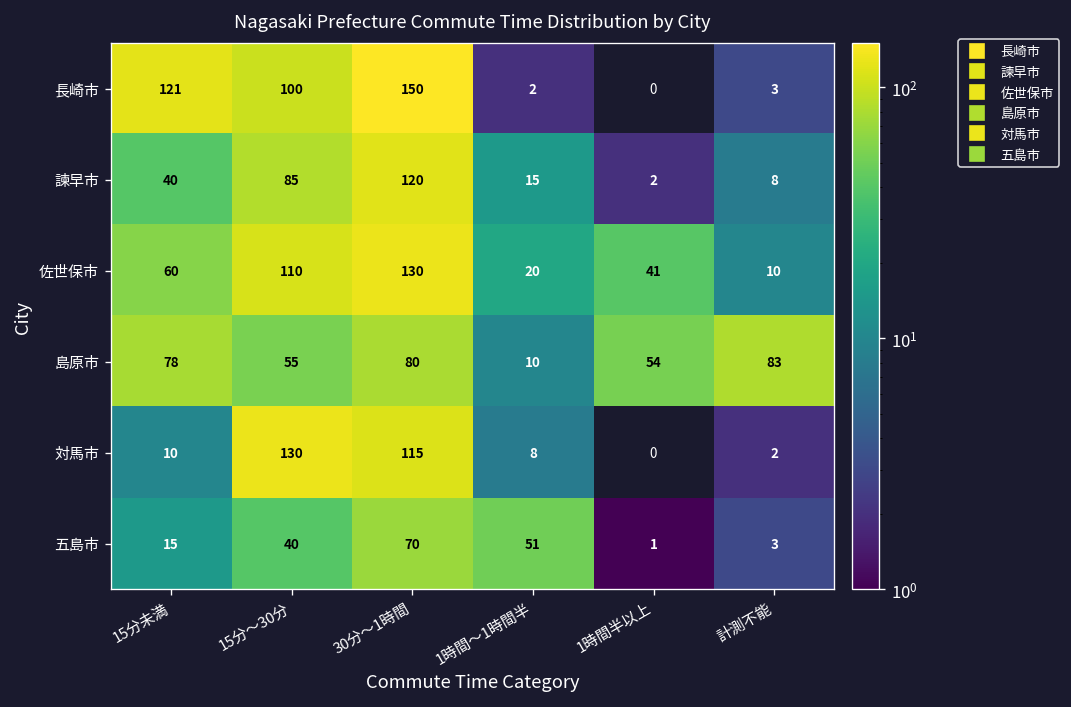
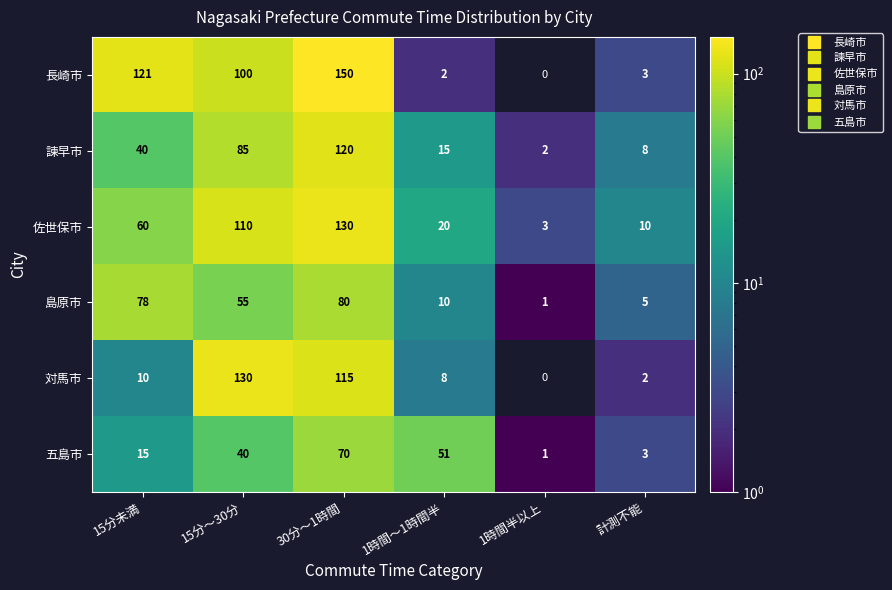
  {
    "長崎市": {
      "15分未満": 121,
      "15分～30分": 100,
      "30分～1時間": 150,
      "1時間～1時間半": 2,
      "計測不能": 3
    },
    "諫早市": {
      "15分未満": 40,
      "15分～30分": 85,
      "30分～1時間": 120,
      "1時間～1時間半": 15,
      "1時間半以上": 2,
      "計測不能": 8
    },
    "佐世保市": {
      "15分未満": 60,
      "15分～30分": 110,
      "30分～1時間": 130,
      "1時間～1時間半": 20,
-     "1時間半以上": 41,
+     "1時間半以上": 3,
      "計測不能": 10
    },
    "島原市": {
      "15分未満": 78,
      "15分～30分": 55,
      "30分～1時間": 80,
      "1時間～1時間半": 10,
-     "1時間半以上": 54,
-     "計測不能": 83
+     "1時間半以上": 1,
+     "計測不能": 5
    },
    "対馬市": {
      "15分未満": 10,
      "15分～30分": 130,
      "30分～1時間": 115,
      "1時間～1時間半": 8,
      "計測不能": 2
    },
    "五島市": {
      "15分未満": 15,
      "15分～30分": 40,
      "30分～1時間": 70,
      "1時間～1時間半": 51,
      "1時間半以上": 1,
      "計測不能": 3
    }
  }
